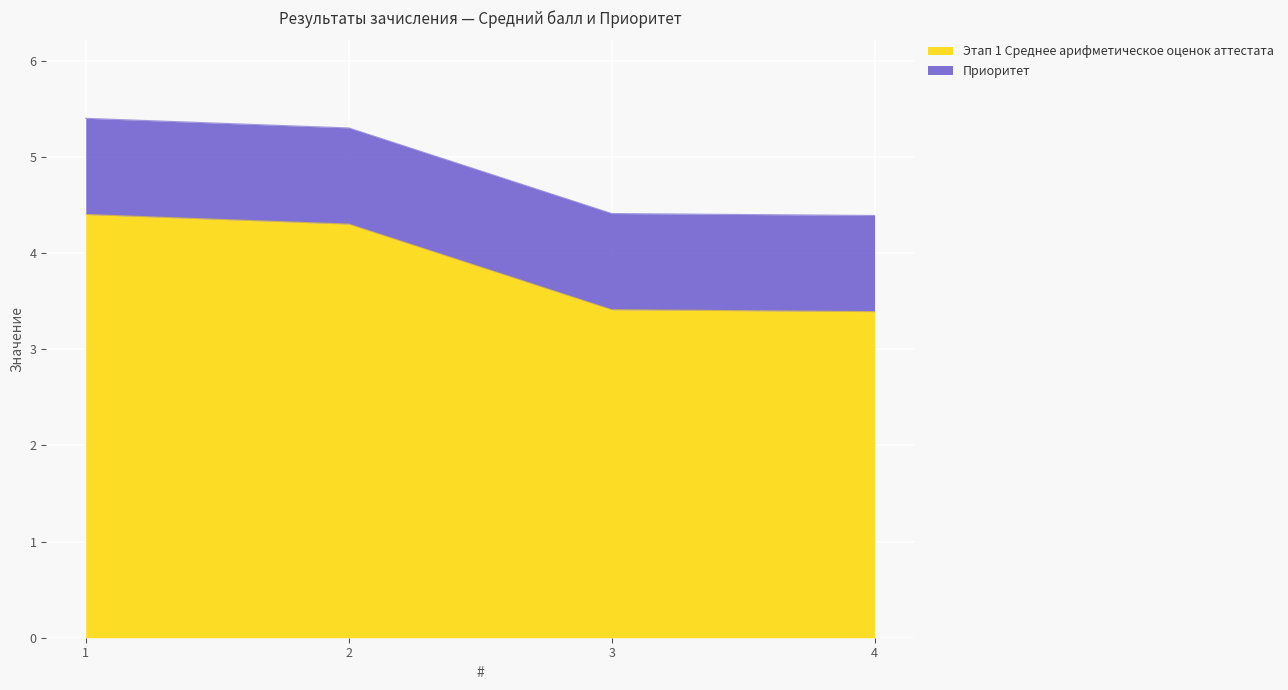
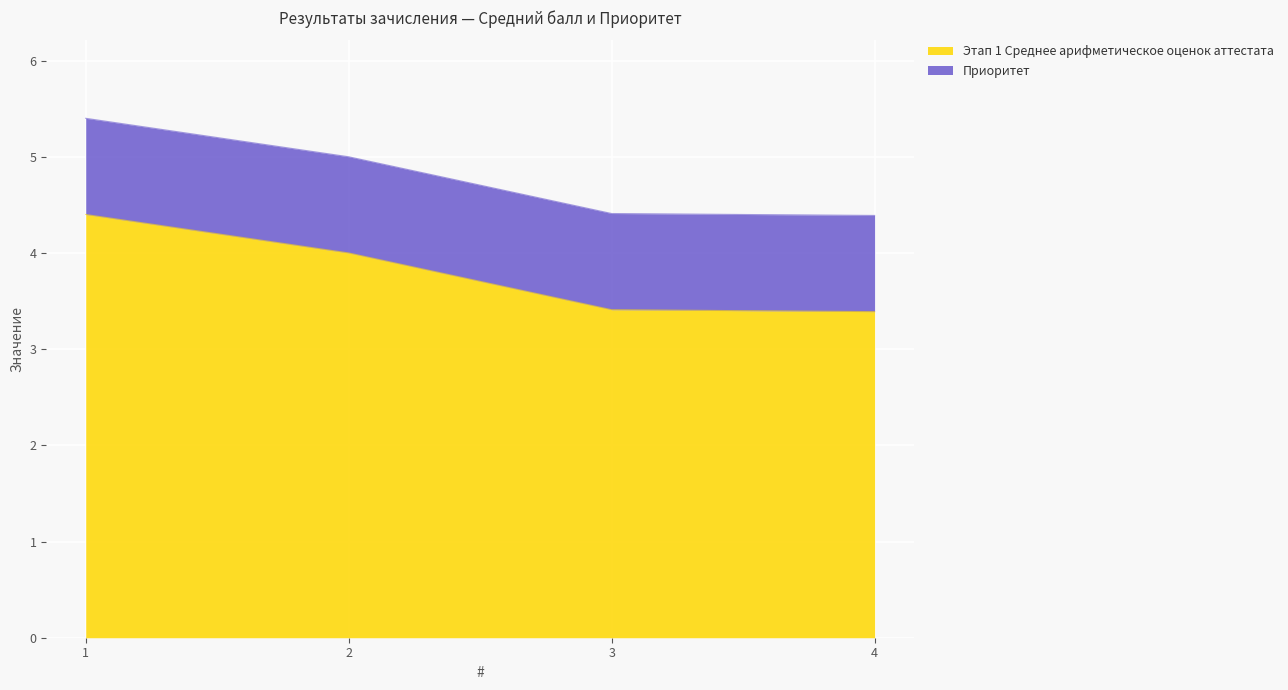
  {
    "Этап 1 Среднее арифметическое оценок аттестата": {
      "1": 4.4,
-     "2": 4.3,
+     "2": 4.0,
      "3": 3.4,
      "4": 3.4
    },
    "Приоритет": {
      "1": 1.0,
      "2": 1.0,
      "3": 1.0,
      "4": 1.0
    }
  }
